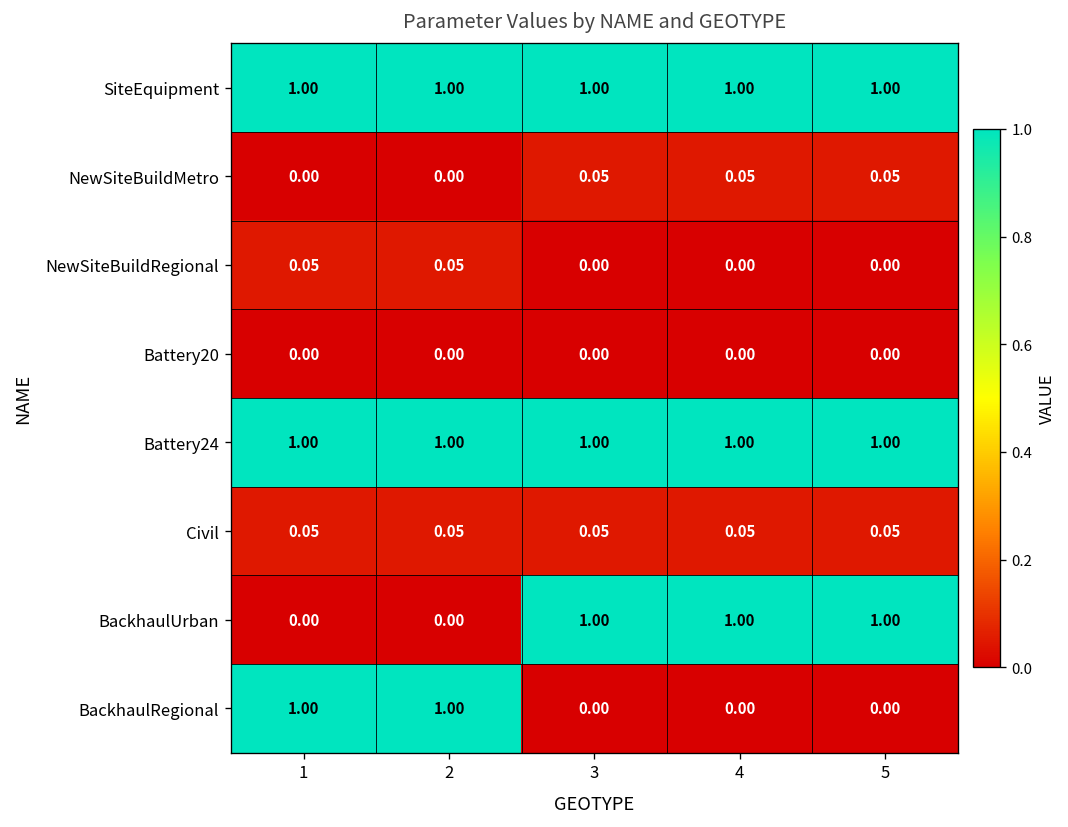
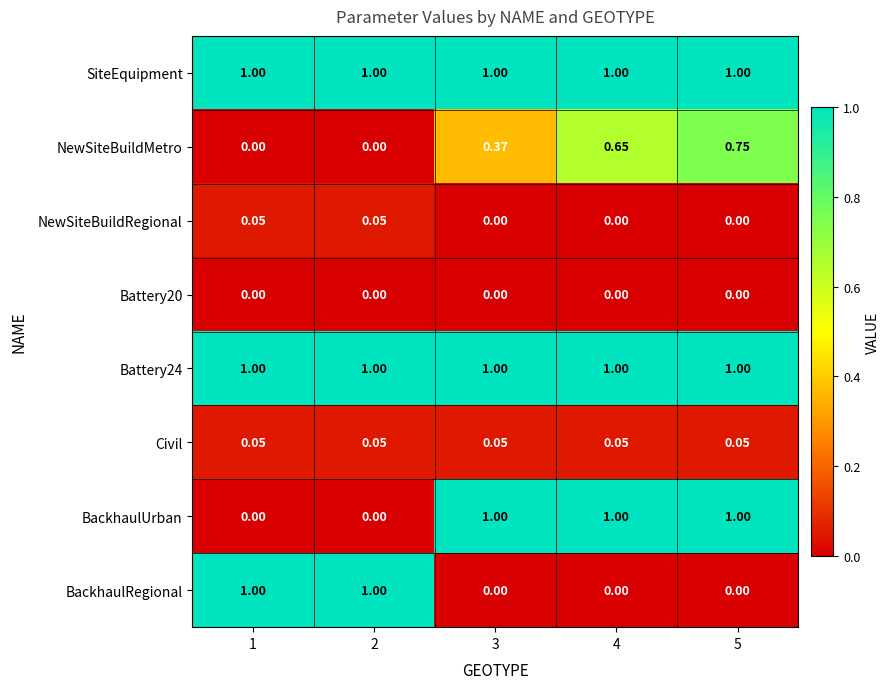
  {
    "SiteEquipment": {
      "1": 1.00,
      "2": 1.00,
      "3": 1.00,
      "4": 1.00,
      "5": 1.00
    },
    "NewSiteBuildMetro": {
      "1": 0.00,
      "2": 0.00,
-     "3": 0.05,
-     "4": 0.05,
-     "5": 0.05
+     "3": 0.37,
+     "4": 0.65,
+     "5": 0.75
    },
    "NewSiteBuildRegional": {
      "1": 0.05,
      "2": 0.05,
      "3": 0.00,
      "4": 0.00,
      "5": 0.00
    },
    "Battery20": {
      "1": 0.00,
      "2": 0.00,
      "3": 0.00,
      "4": 0.00,
      "5": 0.00
    },
    "Battery24": {
      "1": 1.00,
      "2": 1.00,
      "3": 1.00,
      "4": 1.00,
      "5": 1.00
    },
    "Civil": {
      "1": 0.05,
      "2": 0.05,
      "3": 0.05,
      "4": 0.05,
      "5": 0.05
    },
    "BackhaulUrban": {
      "1": 0.00,
      "2": 0.00,
      "3": 1.00,
      "4": 1.00,
      "5": 1.00
    },
    "BackhaulRegional": {
      "1": 1.00,
      "2": 1.00,
      "3": 0.00,
      "4": 0.00,
      "5": 0.00
    }
  }
